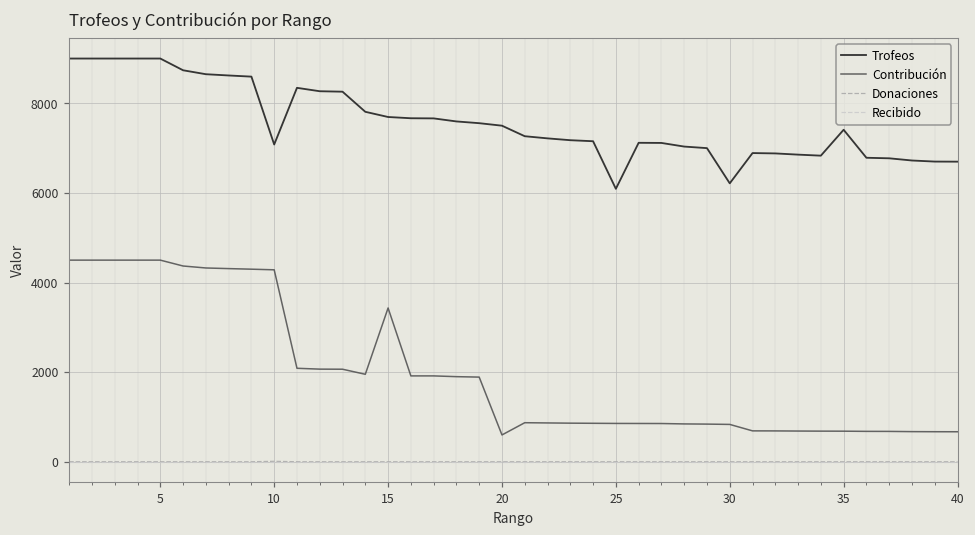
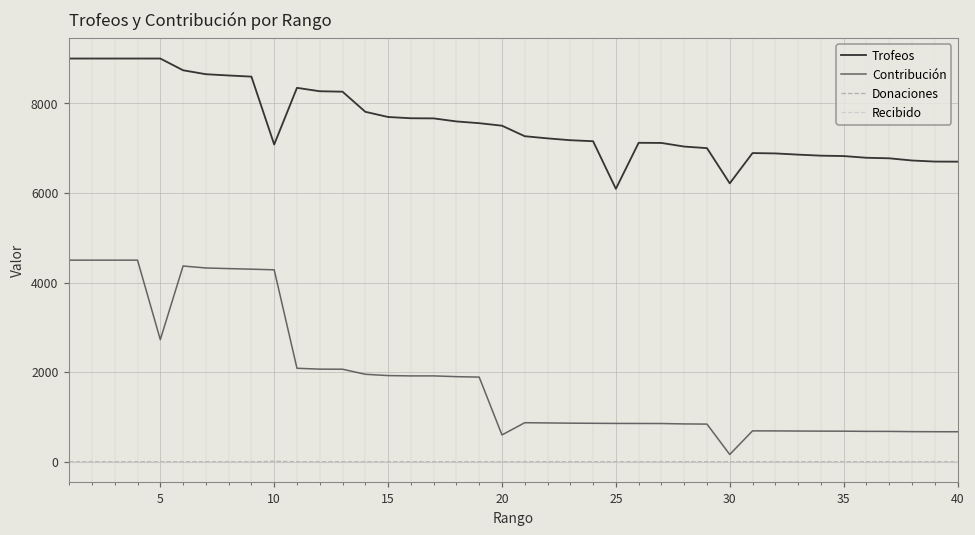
  {
    "Trofeos": {
      "5": 9000,
      "10": 7100,
      "15": 7700,
      "20": 7500,
      "25": 6100,
      "30": 6200,
-     "35": 7400,
+     "35": 6800,
      "40": 6700
    },
    "Contribución": {
-     "5": 4500,
+     "5": 2700,
      "10": 4300,
-     "15": 3400,
+     "15": 1900,
      "20": 600,
      "25": 900,
-     "30": 800,
+     "30": 200,
      "35": 700,
      "40": 700
    },
    "Recibido": {
      "5": 0,
      "10": 0,
      "15": 0,
      "20": 0,
      "25": 0,
      "30": 0,
      "35": 0,
      "40": 0
    }
  }
